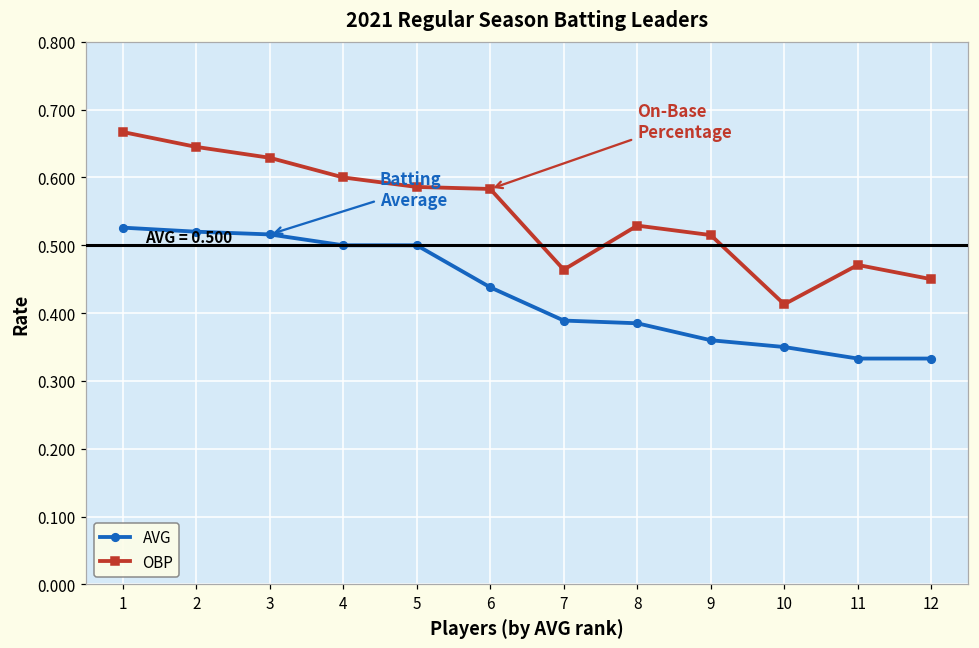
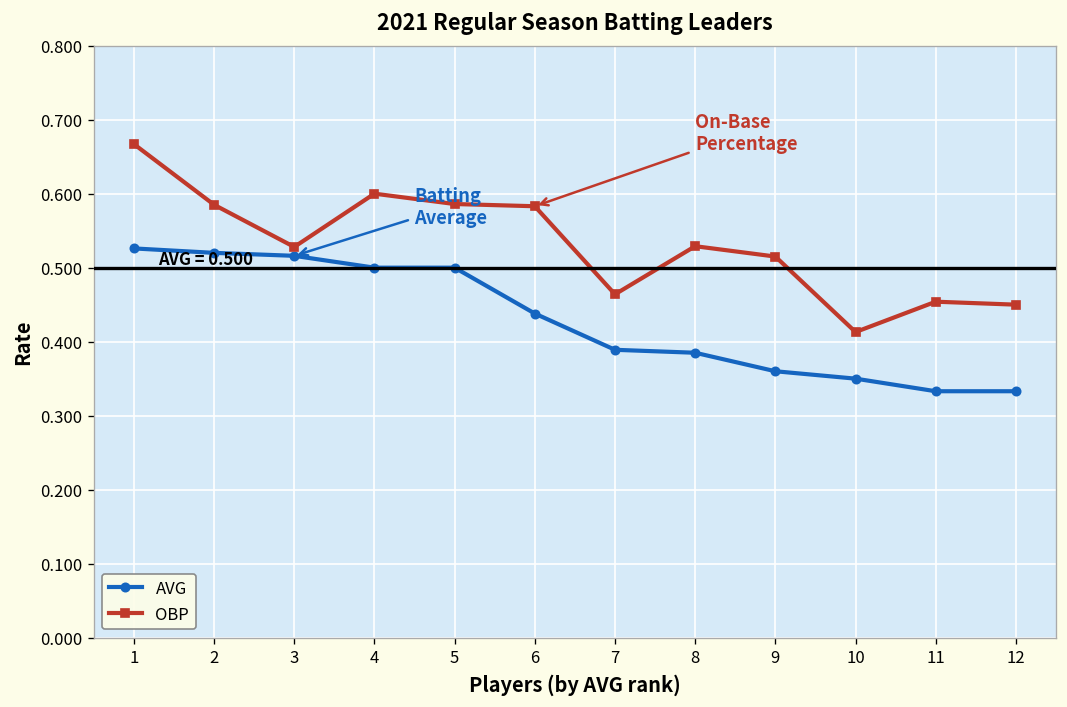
  {
    "AVG": {
      "1": 0.53,
      "3": 0.52,
      "4": 0.50,
      "5": 0.50,
      "6": 0.44,
      "7": 0.39,
      "8": 0.39,
      "9": 0.36,
      "10": 0.35,
      "11": 0.33,
      "12": 0.33
    },
    "OBP": {
      "1": 0.67,
-     "2": 0.65,
-     "3": 0.63,
+     "2": 0.59,
+     "3": 0.53,
      "4": 0.60,
      "5": 0.59,
      "6": 0.58,
      "7": 0.46,
      "8": 0.53,
      "9": 0.52,
      "10": 0.41,
-     "11": 0.47,
+     "11": 0.45,
      "12": 0.45
    }
  }
